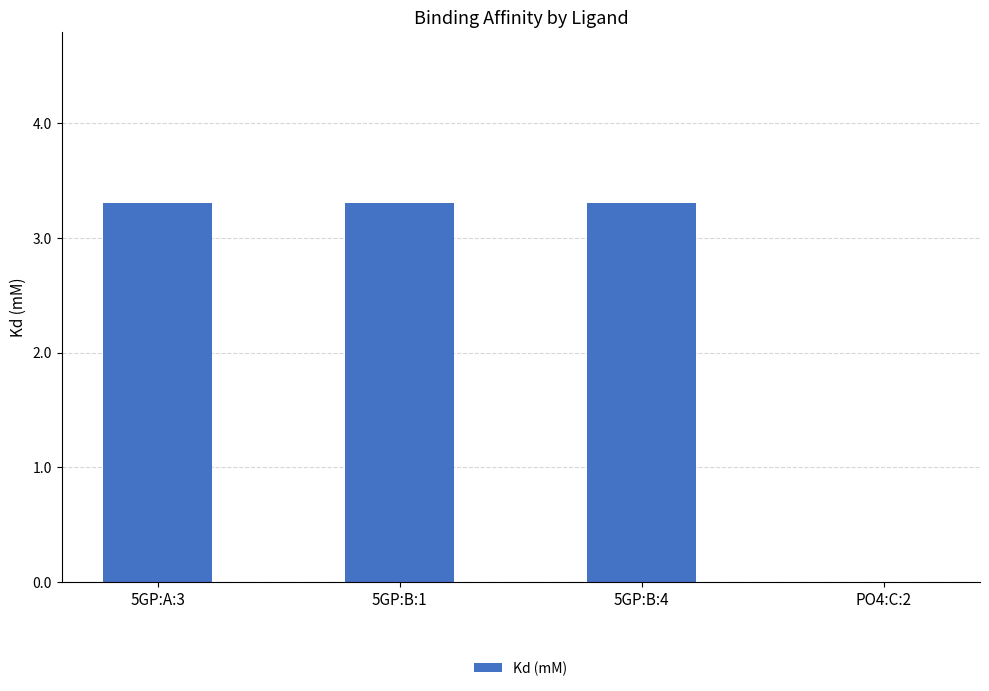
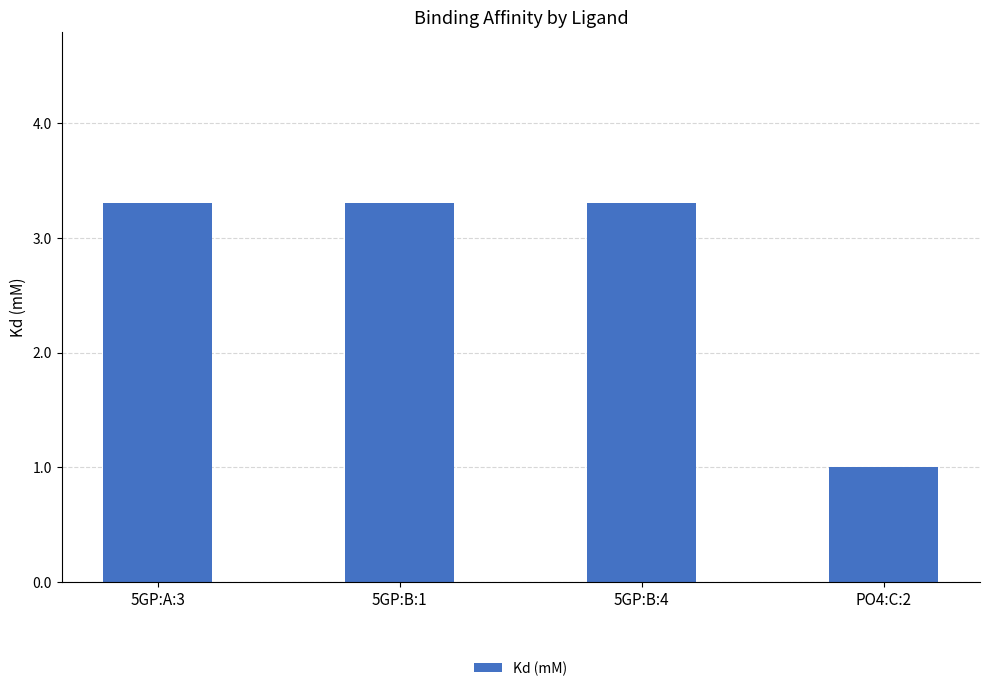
  {
    "5GP:A:3": 3.30,
    "5GP:B:1": 3.30,
    "5GP:B:4": 3.30,
-   "PO4:C:2": 0
+   "PO4:C:2": 1
  }
